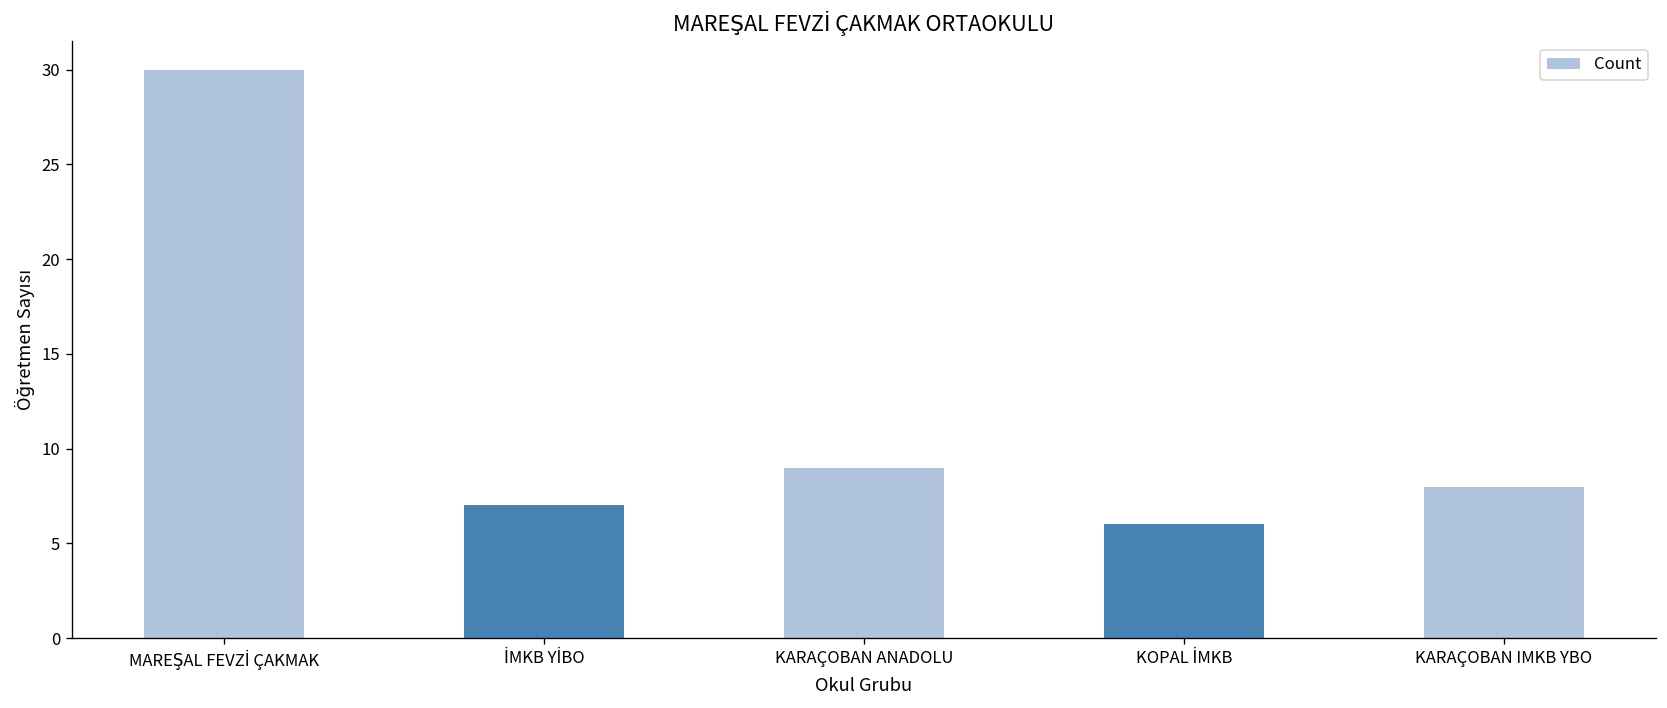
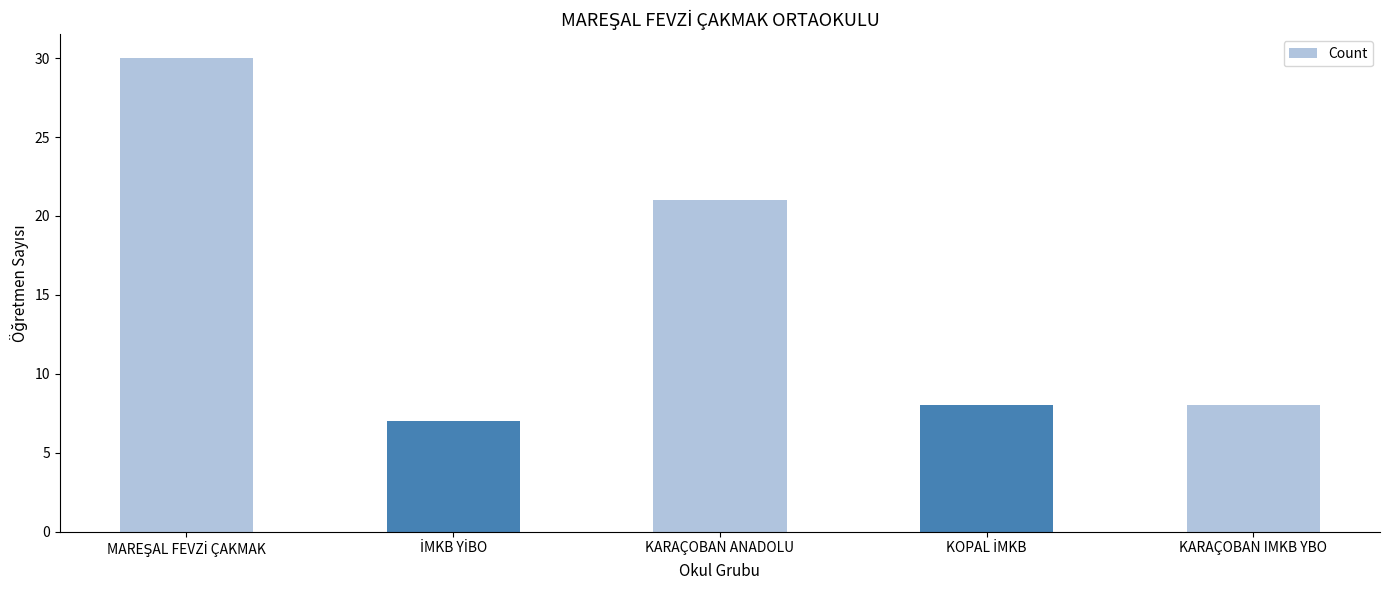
  {
    "MAREŞAL FEVZİ ÇAKMAK": 30,
    "İMKB YİBO": 7,
-   "KARAÇOBAN ANADOLU": 9,
-   "KOPAL İMKB": 6,
+   "KARAÇOBAN ANADOLU": 21,
+   "KOPAL İMKB": 8,
    "KARAÇOBAN IMKB YBO": 8
  }
